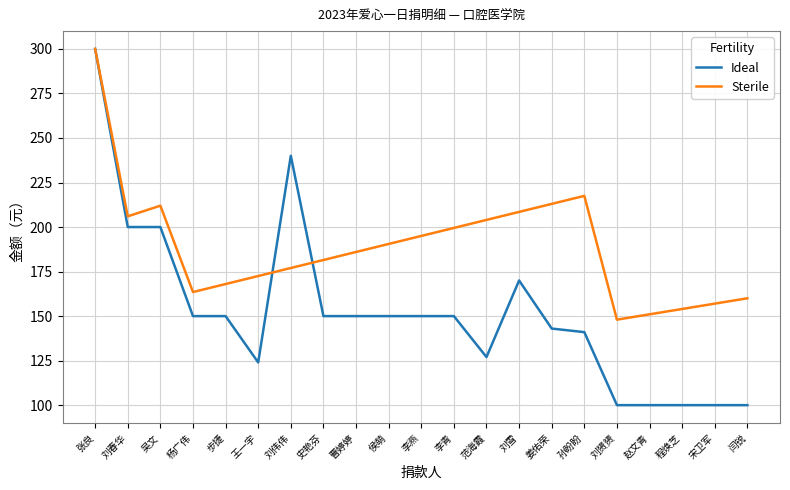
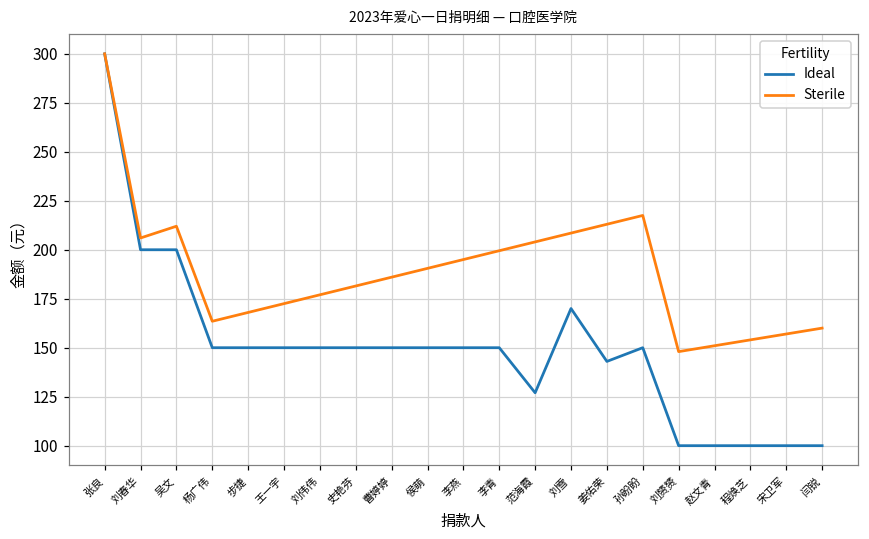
  {
    "Ideal": {
      "刘春华": 200,
      "吴文": 200,
      "杨广伟": 150,
      "步捷": 150,
-     "王一宇": 124,
-     "刘伟伟": 240,
+     "王一宇": 150,
+     "刘伟伟": 150,
      "史艳芬": 150,
      "曹婷婷": 150,
      "侯萌": 150,
      "李燕": 150,
      "李青": 150,
      "范海霞": 127,
      "刘雪": 170,
      "姜佑荣": 143,
-     "孙盼盼": 141,
+     "孙盼盼": 150,
      "刘赟赟": 100,
      "赵文青": 100,
      "程焕芝": 100,
      "宋卫军": 100,
      "闫锐": 100
    },
    "Sterile": {
      "刘春华": 206,
      "吴文": 212,
      "杨广伟": 164,
      "步捷": 168,
      "王一宇": 173,
      "刘伟伟": 177,
      "史艳芬": 182,
      "曹婷婷": 186,
      "侯萌": 191,
      "李燕": 195,
      "李青": 200,
      "范海霞": 204,
      "刘雪": 209,
      "姜佑荣": 213,
      "孙盼盼": 218,
      "刘赟赟": 148,
      "赵文青": 151,
      "程焕芝": 154,
      "宋卫军": 157,
      "闫锐": 160
    }
  }
